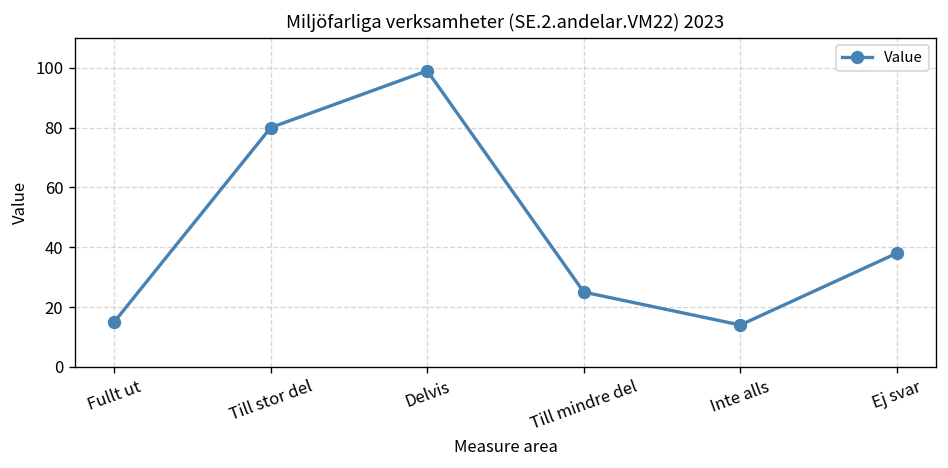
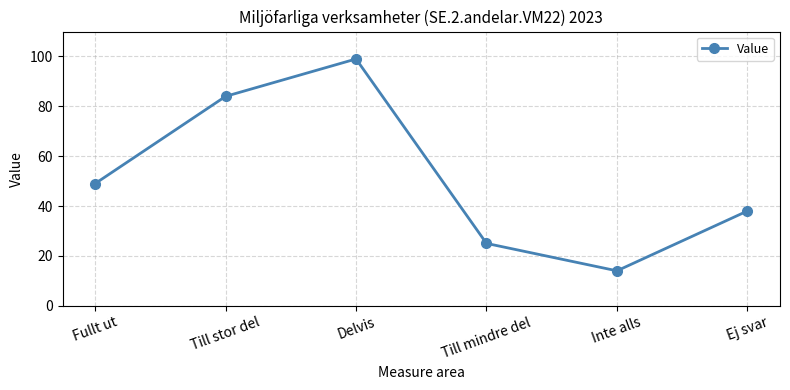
  {
-   "Fullt ut": 15,
-   "Till stor del": 80,
+   "Fullt ut": 49,
+   "Till stor del": 84,
    "Delvis": 99,
    "Till mindre del": 25,
    "Inte alls": 14,
    "Ej svar": 38
  }
